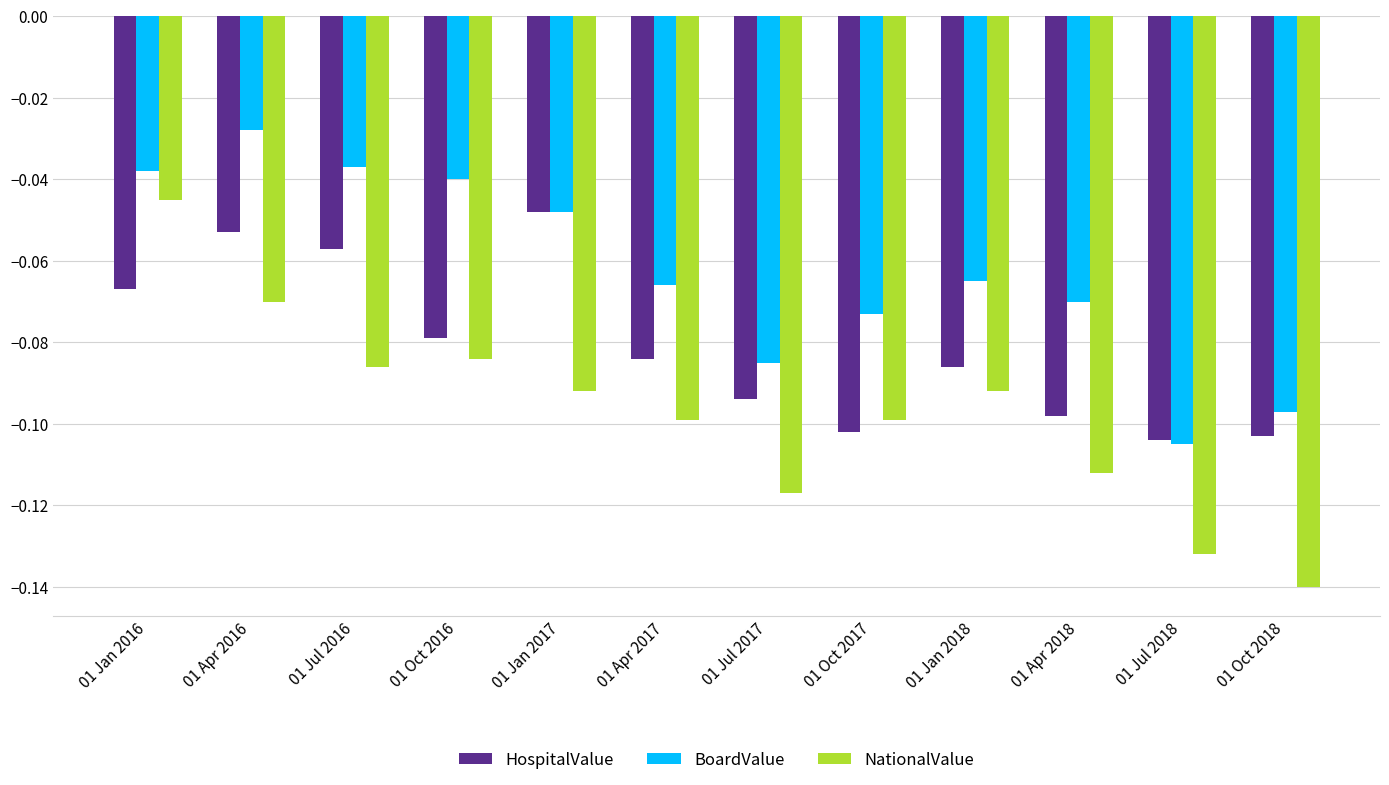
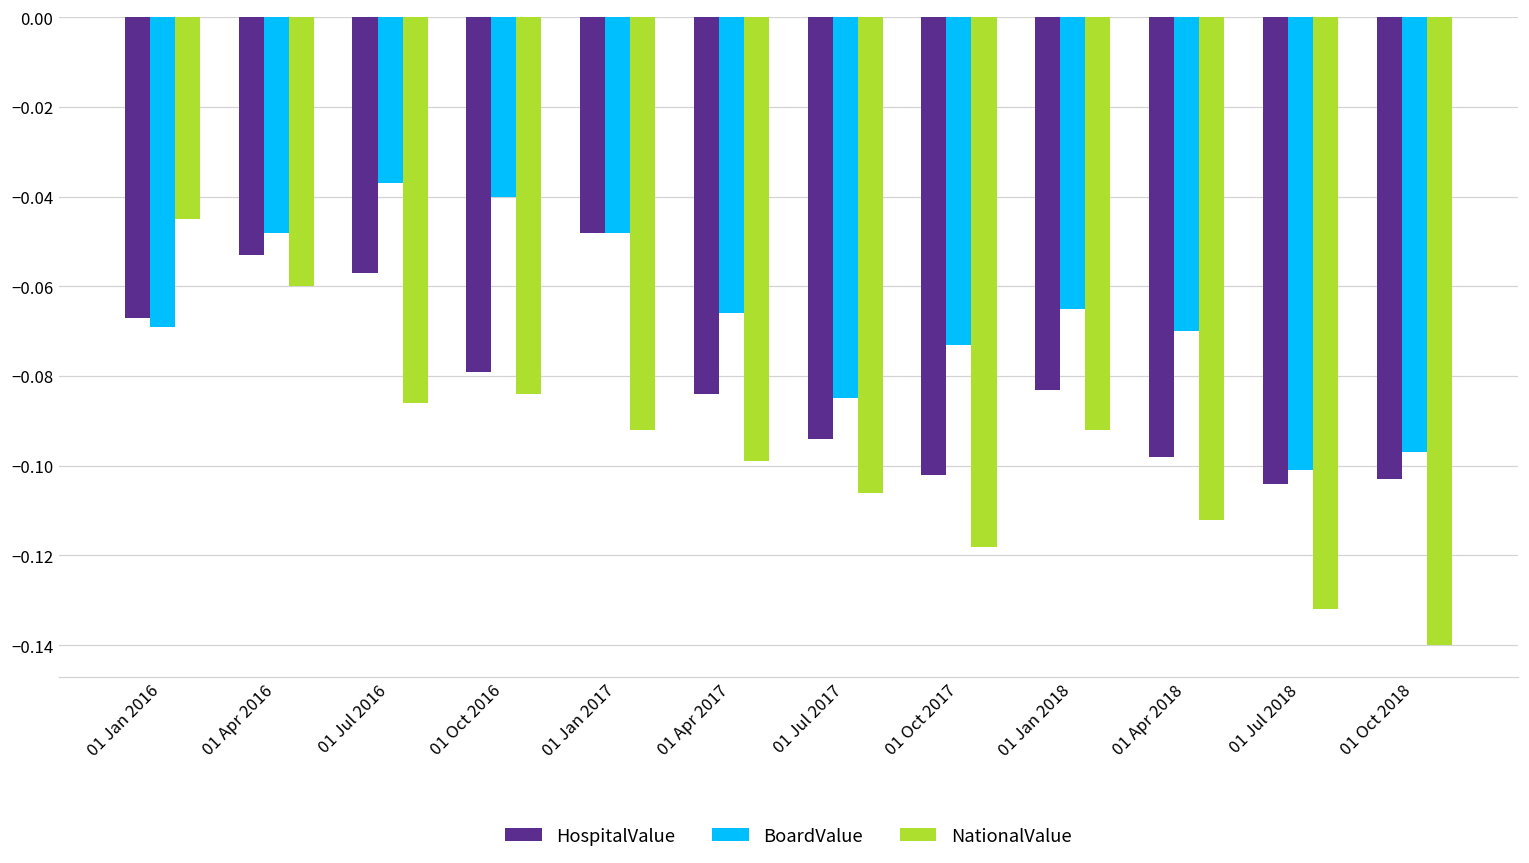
  {
    "HospitalValue": {
      "01 Jan 2016": -0.067,
      "01 Apr 2016": -0.053,
      "01 Jul 2016": -0.057,
      "01 Oct 2016": -0.079,
      "01 Jan 2017": -0.048,
      "01 Apr 2017": -0.084,
      "01 Jul 2017": -0.094,
      "01 Oct 2017": -0.102,
-     "01 Jan 2018": -0.086,
+     "01 Jan 2018": -0.083,
      "01 Apr 2018": -0.098,
      "01 Jul 2018": -0.104,
      "01 Oct 2018": -0.103
    },
    "BoardValue": {
-     "01 Jan 2016": -0.038,
-     "01 Apr 2016": -0.028,
+     "01 Jan 2016": -0.069,
+     "01 Apr 2016": -0.048,
      "01 Jul 2016": -0.037,
      "01 Oct 2016": -0.040,
      "01 Jan 2017": -0.048,
      "01 Apr 2017": -0.066,
      "01 Jul 2017": -0.085,
      "01 Oct 2017": -0.073,
      "01 Jan 2018": -0.065,
      "01 Apr 2018": -0.070,
-     "01 Jul 2018": -0.105,
+     "01 Jul 2018": -0.101,
      "01 Oct 2018": -0.097
    },
    "NationalValue": {
      "01 Jan 2016": -0.045,
-     "01 Apr 2016": -0.07,
+     "01 Apr 2016": -0.06,
      "01 Jul 2016": -0.086,
      "01 Oct 2016": -0.084,
      "01 Jan 2017": -0.092,
      "01 Apr 2017": -0.099,
-     "01 Jul 2017": -0.117,
-     "01 Oct 2017": -0.099,
+     "01 Jul 2017": -0.106,
+     "01 Oct 2017": -0.118,
      "01 Jan 2018": -0.092,
      "01 Apr 2018": -0.112,
      "01 Jul 2018": -0.132,
      "01 Oct 2018": -0.140
    }
  }
